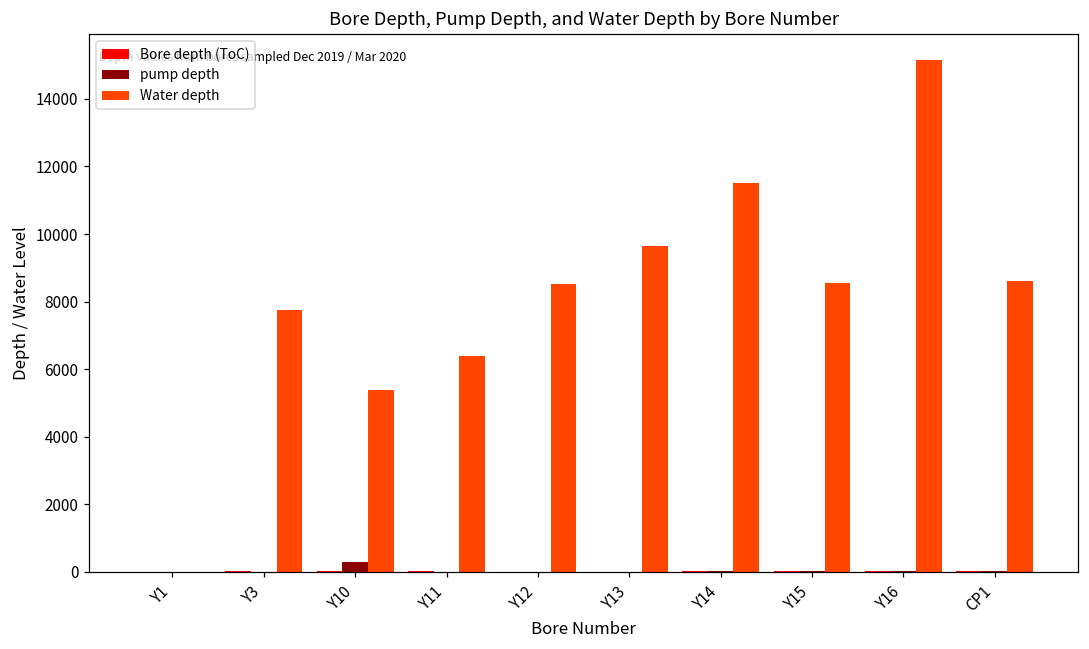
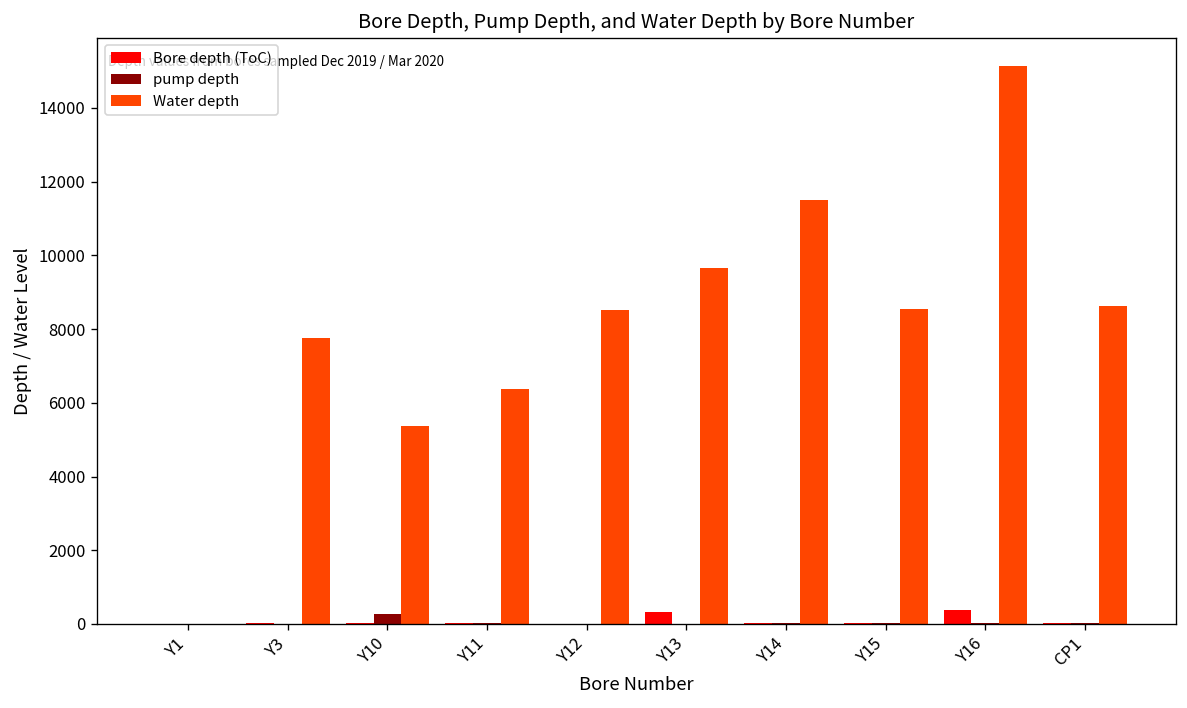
  {
    "Bore depth (ToC)": {
-     "Y13": 0,
-     "Y16": 0
+     "Y13": 300,
+     "Y16": 400
    },
    "pump depth": {
      "Y10": 300
    },
    "Water depth": {
      "Y1": 0,
      "Y3": 7800,
      "Y10": 5400,
      "Y11": 6400,
      "Y12": 8500,
      "Y13": 9700,
      "Y14": 11500,
      "Y15": 8500,
      "Y16": 15200,
      "CP1": 8600
    }
  }
